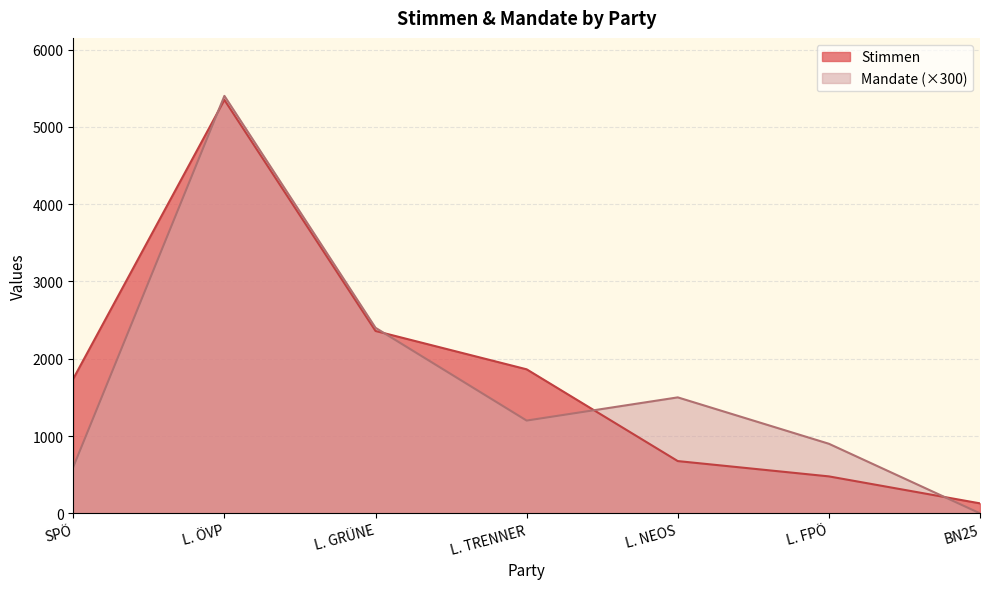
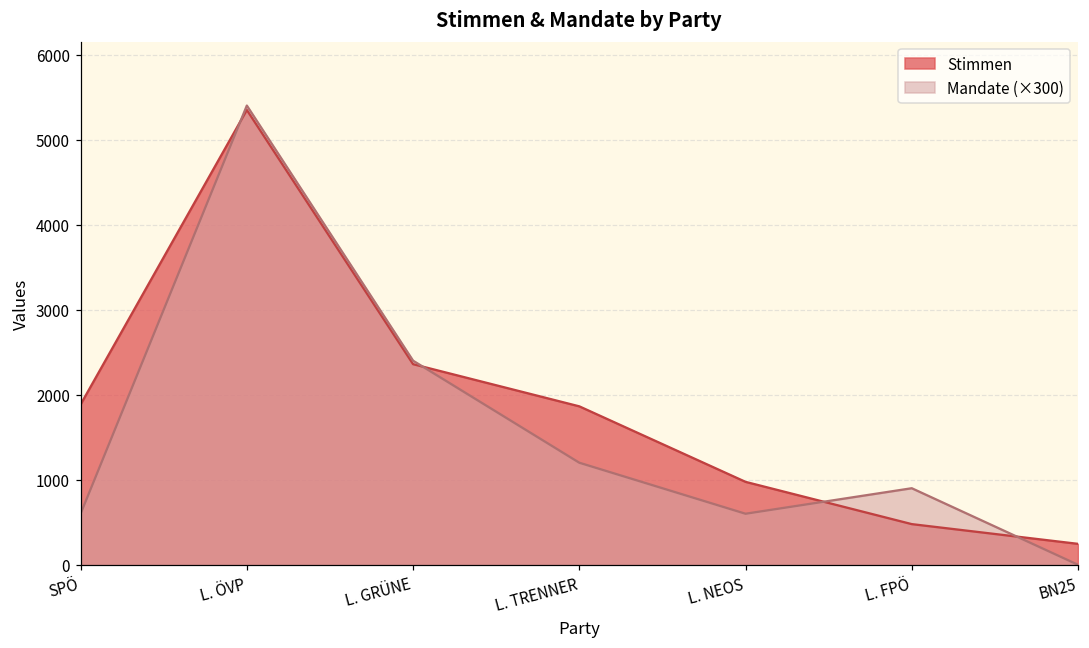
  {
    "Stimmen": {
-     "SPÖ": 1700,
+     "SPÖ": 1900,
      "L. ÖVP": 5300,
      "L. GRÜNE": 2400,
      "L. TRENNER": 1900,
-     "L. NEOS": 700,
+     "L. NEOS": 1000,
      "L. FPÖ": 500,
-     "BN25": 100
+     "BN25": 200
    },
    "Mandate (×300)": {
      "SPÖ": 600,
      "L. ÖVP": 5400,
      "L. GRÜNE": 2400,
      "L. TRENNER": 1200,
-     "L. NEOS": 1500,
+     "L. NEOS": 600,
      "L. FPÖ": 900,
      "BN25": 0
    }
  }
